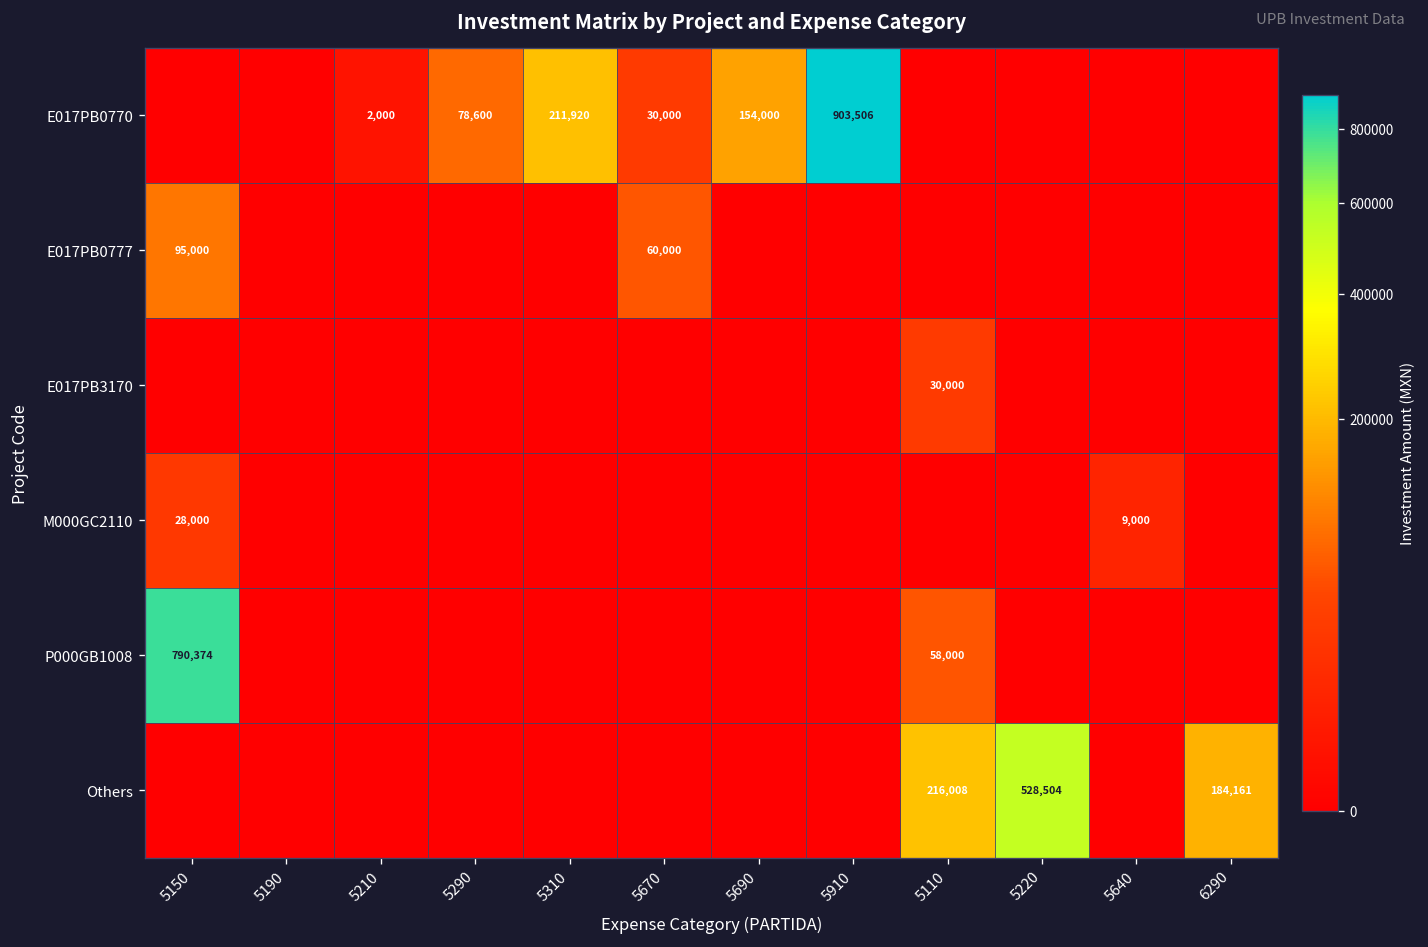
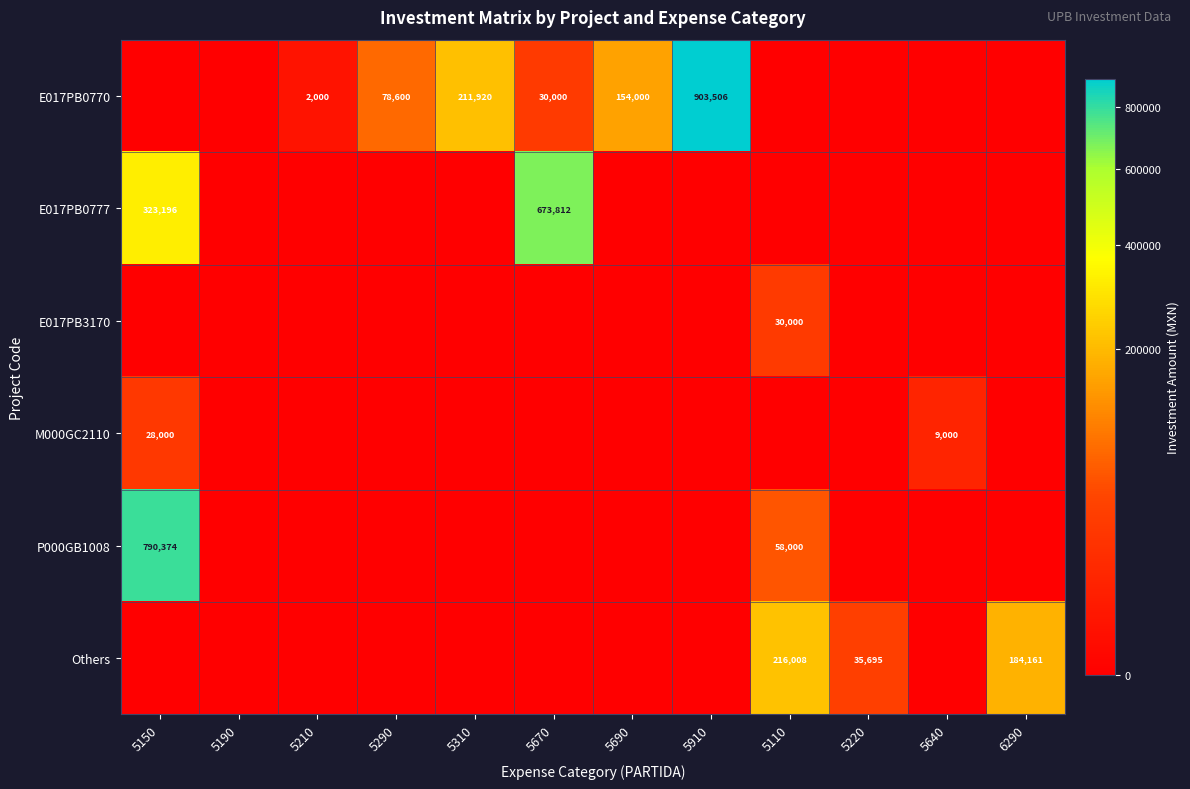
  {
    "E017PB0770": {
      "5210": "2,000",
      "5290": "78,600",
      "5310": "211,920",
      "5670": "30,000",
      "5690": "154,000",
      "5910": "903,506"
    },
    "E017PB0777": {
-     "5150": "95,000",
-     "5670": "60,000"
+     "5150": "323,196",
+     "5670": "673,812"
    },
    "E017PB3170": {
      "5110": "30,000"
    },
    "M000GC2110": {
      "5150": "28,000",
      "5640": "9,000"
    },
    "P000GB1008": {
      "5150": "790,374",
      "5110": "58,000"
    },
    "Others": {
      "5110": "216,008",
-     "5220": "528,504",
+     "5220": "35,695",
      "6290": "184,161"
    }
  }
